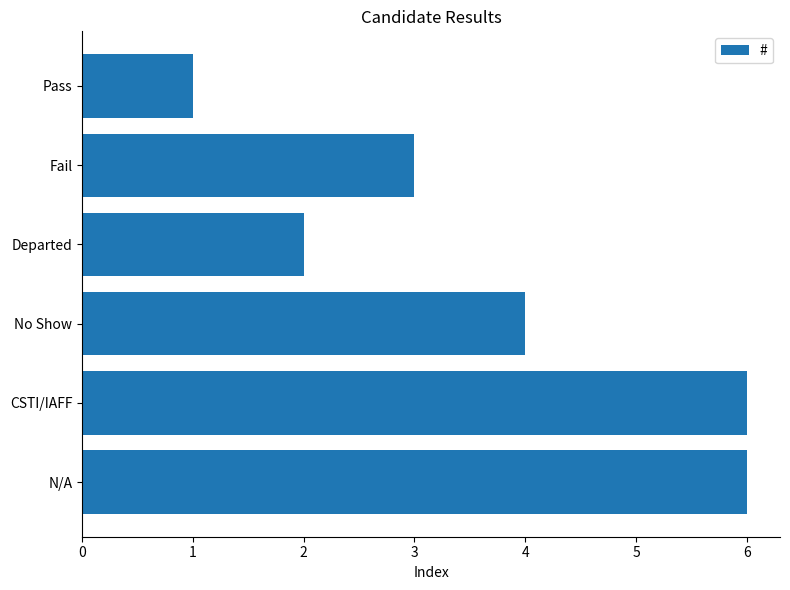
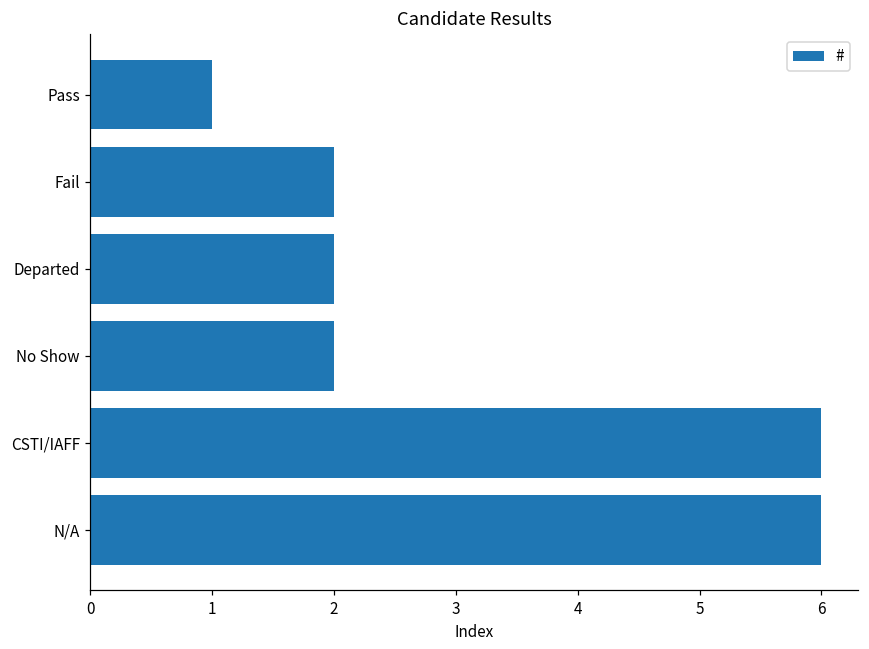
  {
    "Pass": 1,
-   "Fail": 3,
+   "Fail": 2,
    "Departed": 2,
-   "No Show": 4,
+   "No Show": 2,
    "CSTI/IAFF": 6,
    "N/A": 6
  }
